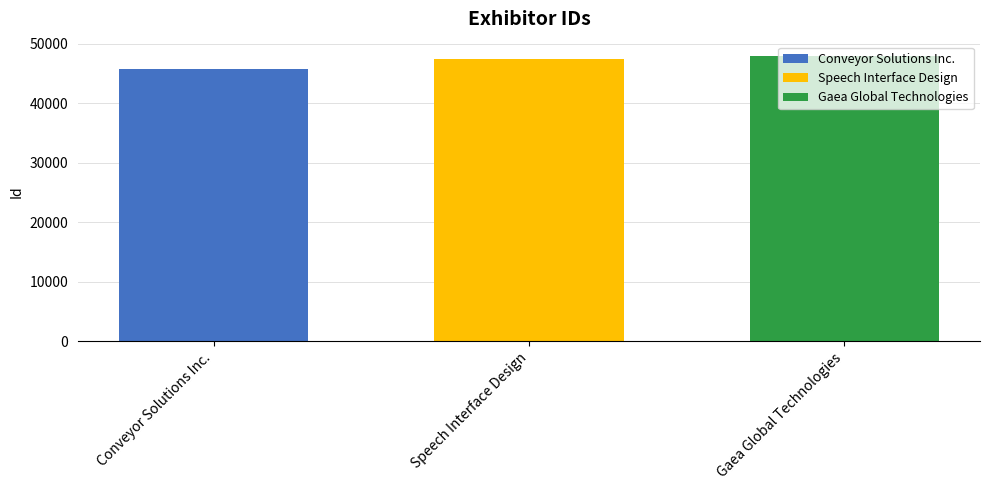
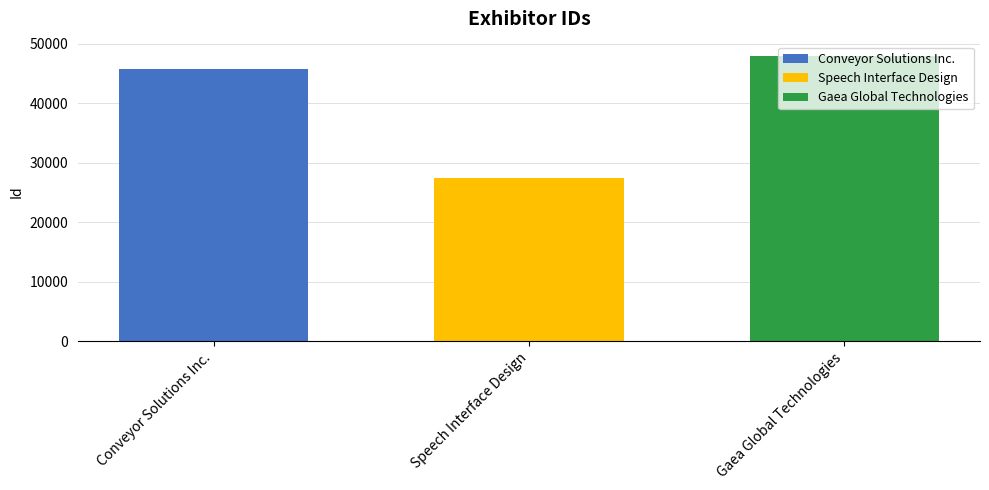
  {
    "Conveyor Solutions Inc.": 46000,
-   "Speech Interface Design": 48000
+   "Speech Interface Design": 28000
  }
